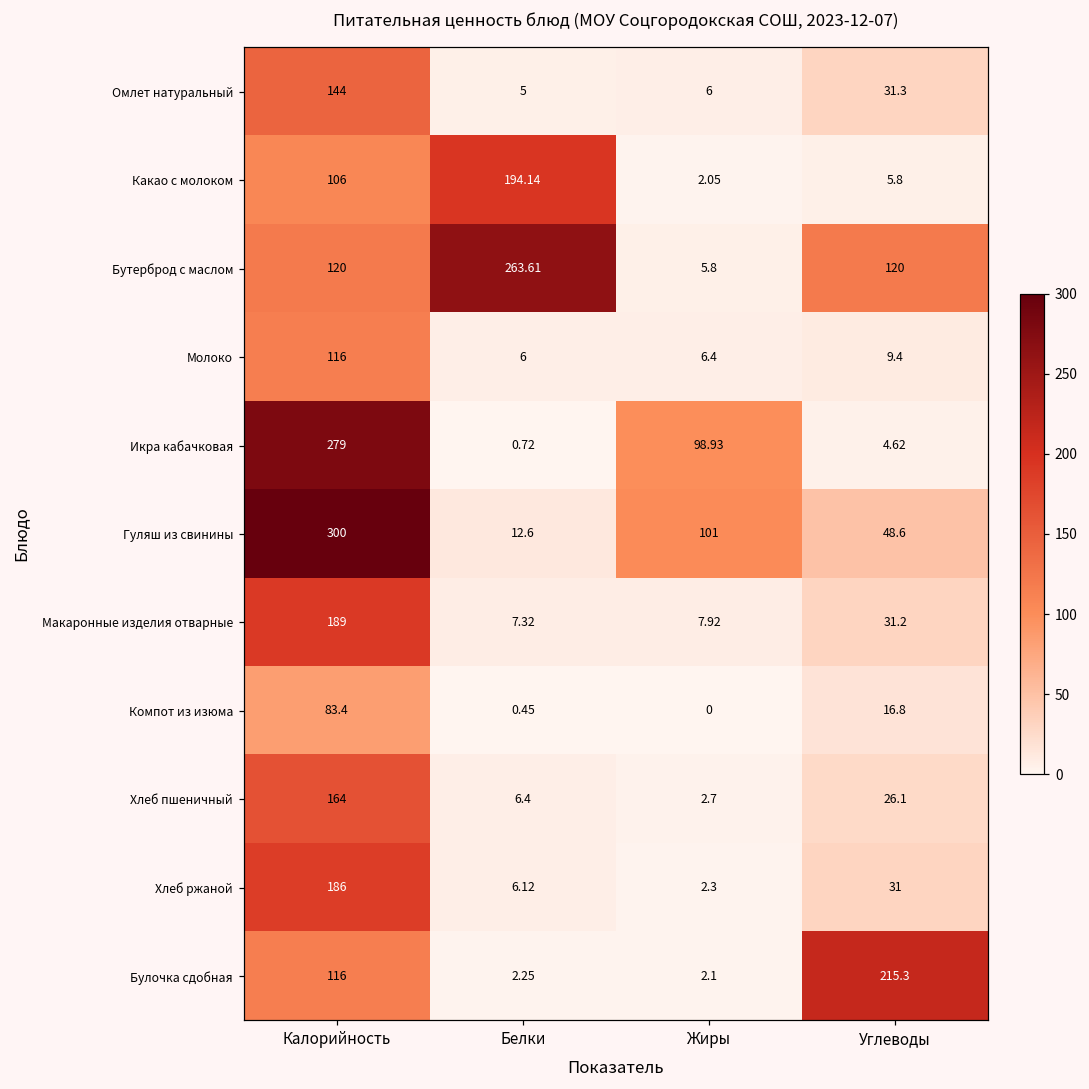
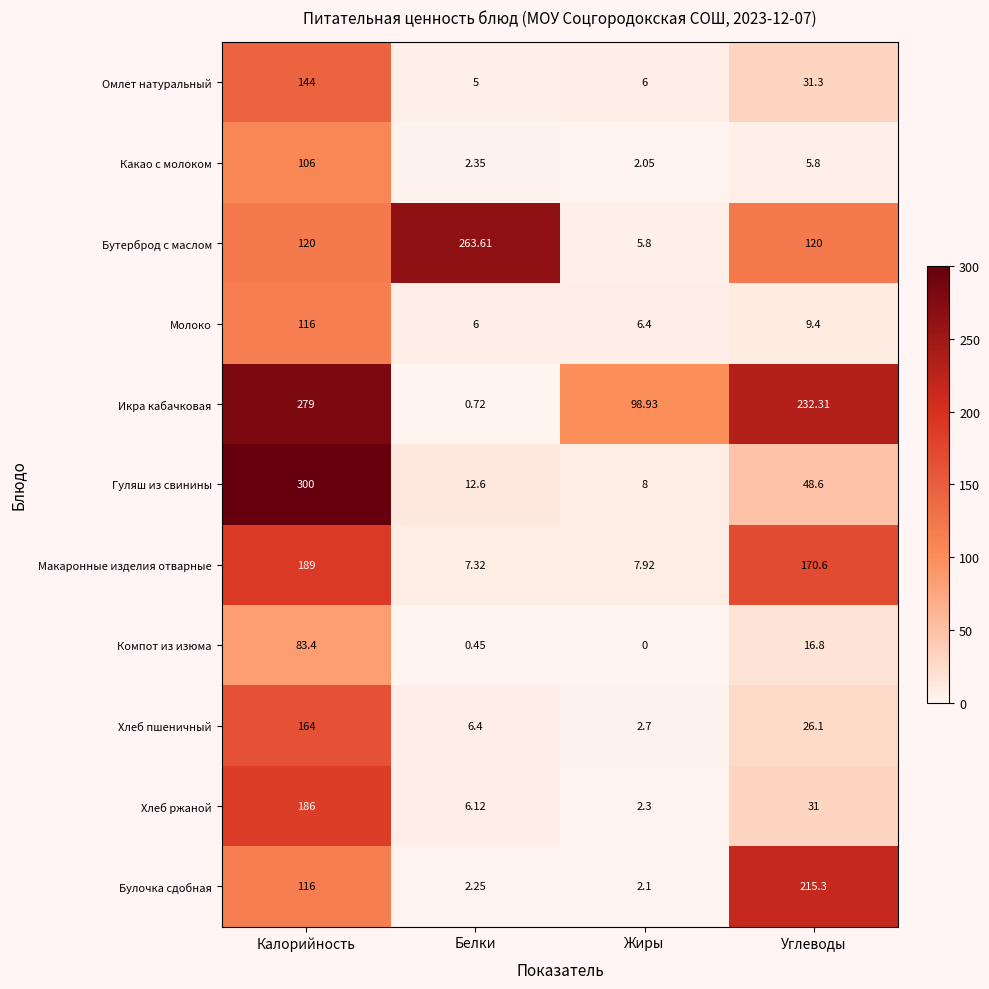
  {
    "Омлет натуральный": {
      "Калорийность": 144,
      "Белки": 5,
      "Жиры": 6,
      "Углеводы": 31.3
    },
    "Какао с молоком": {
      "Калорийность": 106,
-     "Белки": 194.14,
+     "Белки": 2.35,
      "Жиры": 2.05,
      "Углеводы": 5.8
    },
    "Бутерброд с маслом": {
      "Калорийность": 120,
      "Белки": 263.61,
      "Жиры": 5.8,
      "Углеводы": 120
    },
    "Молоко": {
      "Калорийность": 116,
      "Белки": 6,
      "Жиры": 6.4,
      "Углеводы": 9.4
    },
    "Икра кабачковая": {
      "Калорийность": 279,
      "Белки": 0.72,
      "Жиры": 98.93,
-     "Углеводы": 4.62
+     "Углеводы": 232.31
    },
    "Гуляш из свинины": {
      "Калорийность": 300,
      "Белки": 12.6,
-     "Жиры": 101,
+     "Жиры": 8,
      "Углеводы": 48.6
    },
    "Макаронные изделия отварные": {
      "Калорийность": 189,
      "Белки": 7.32,
      "Жиры": 7.92,
-     "Углеводы": 31.2
+     "Углеводы": 170.6
    },
    "Компот из изюма": {
      "Калорийность": 83.4,
      "Белки": 0.45,
      "Жиры": 0,
      "Углеводы": 16.8
    },
    "Хлеб пшеничный": {
      "Калорийность": 164,
      "Белки": 6.4,
      "Жиры": 2.7,
      "Углеводы": 26.1
    },
    "Хлеб ржаной": {
      "Калорийность": 186,
      "Белки": 6.12,
      "Жиры": 2.3,
      "Углеводы": 31
    },
    "Булочка сдобная": {
      "Калорийность": 116,
      "Белки": 2.25,
      "Жиры": 2.1,
      "Углеводы": 215.3
    }
  }
